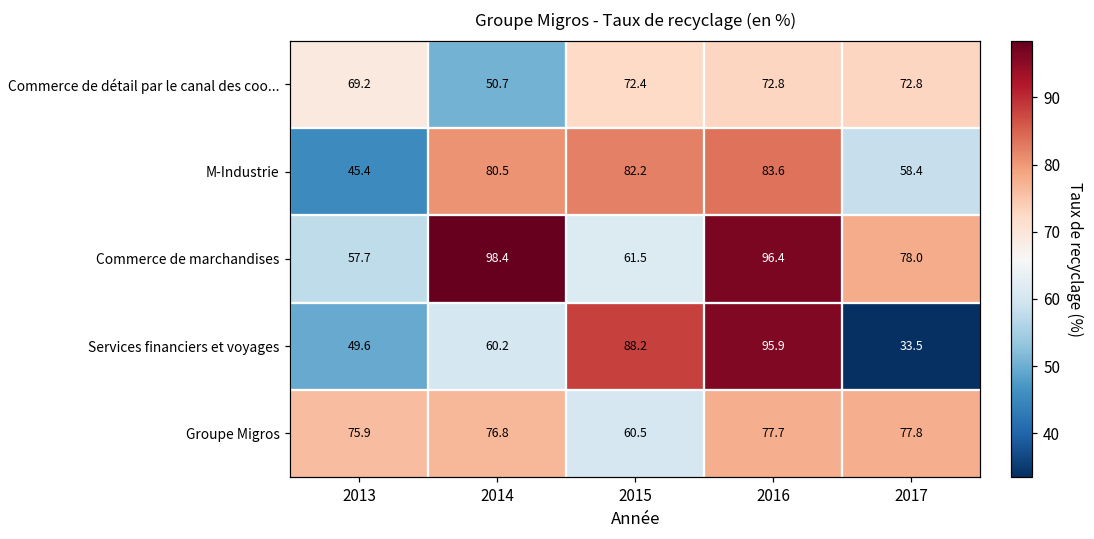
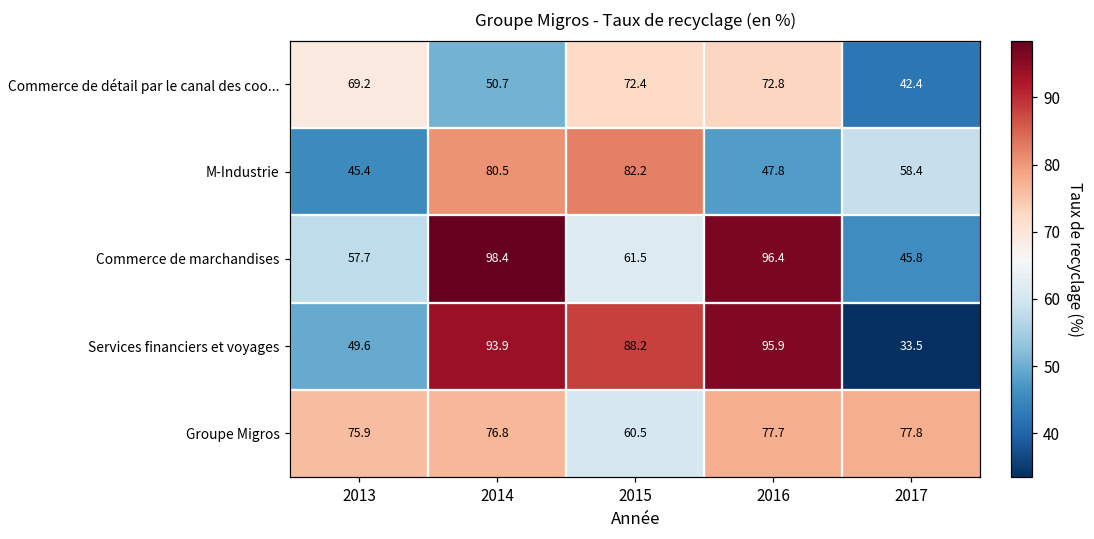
  {
    "Commerce de détail par le canal des coo...": {
      "2013": 69.2,
      "2014": 50.7,
      "2015": 72.4,
      "2016": 72.8,
-     "2017": 72.8
+     "2017": 42.4
    },
    "M-Industrie": {
      "2013": 45.4,
      "2014": 80.5,
      "2015": 82.2,
-     "2016": 83.6,
+     "2016": 47.8,
      "2017": 58.4
    },
    "Commerce de marchandises": {
      "2013": 57.7,
      "2014": 98.4,
      "2015": 61.5,
      "2016": 96.4,
-     "2017": 78.0
+     "2017": 45.8
    },
    "Services financiers et voyages": {
      "2013": 49.6,
-     "2014": 60.2,
+     "2014": 93.9,
      "2015": 88.2,
      "2016": 95.9,
      "2017": 33.5
    },
    "Groupe Migros": {
      "2013": 75.9,
      "2014": 76.8,
      "2015": 60.5,
      "2016": 77.7,
      "2017": 77.8
    }
  }
